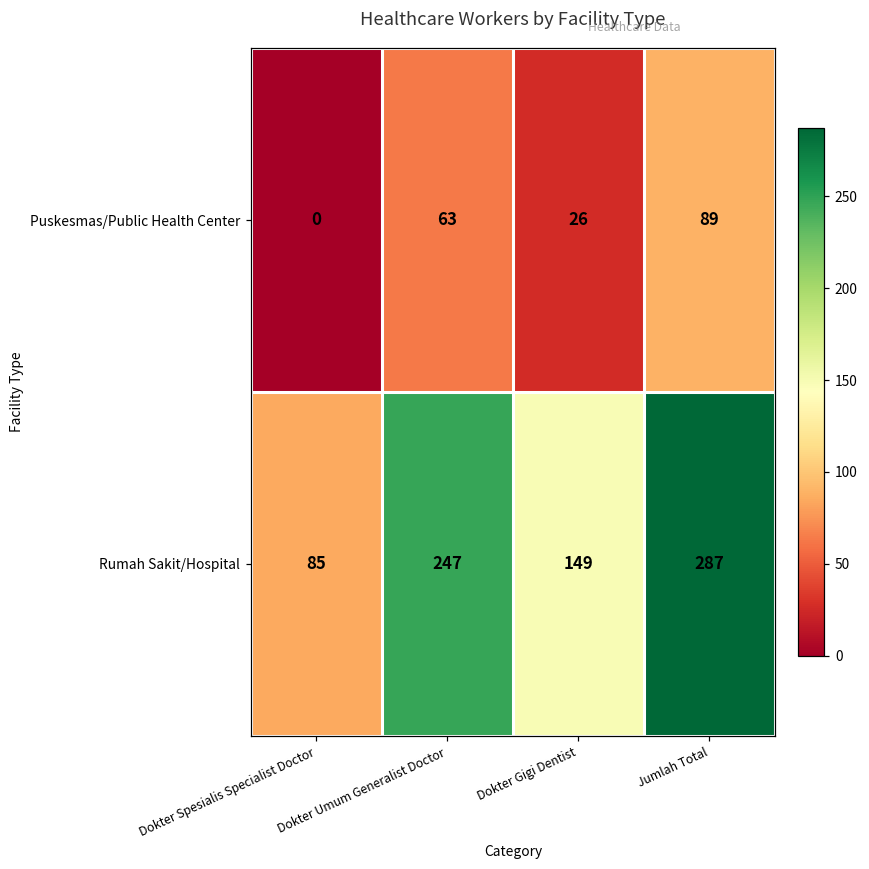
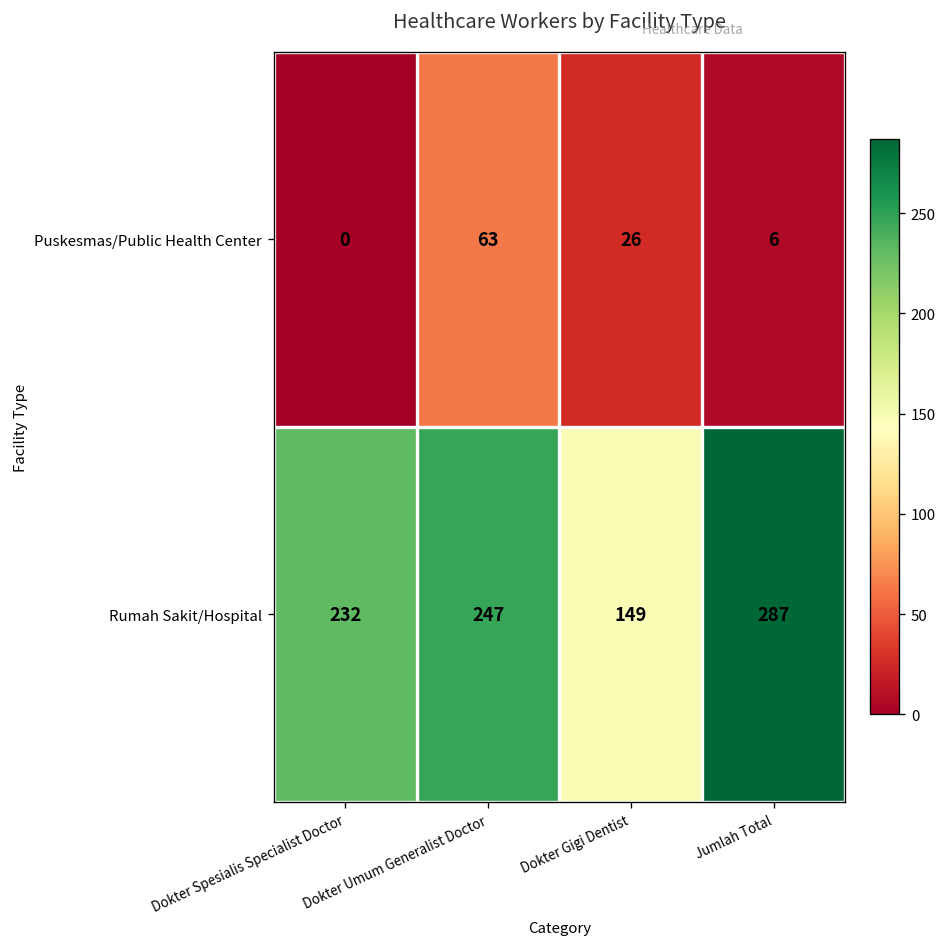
  {
    "Puskesmas/Public Health Center": {
      "Dokter Spesialis Specialist Doctor": 0,
      "Dokter Umum Generalist Doctor": 63,
      "Dokter Gigi Dentist": 26,
-     "Jumlah Total": 89
+     "Jumlah Total": 6
    },
    "Rumah Sakit/Hospital": {
-     "Dokter Spesialis Specialist Doctor": 85,
+     "Dokter Spesialis Specialist Doctor": 232,
      "Dokter Umum Generalist Doctor": 247,
      "Dokter Gigi Dentist": 149,
      "Jumlah Total": 287
    }
  }
